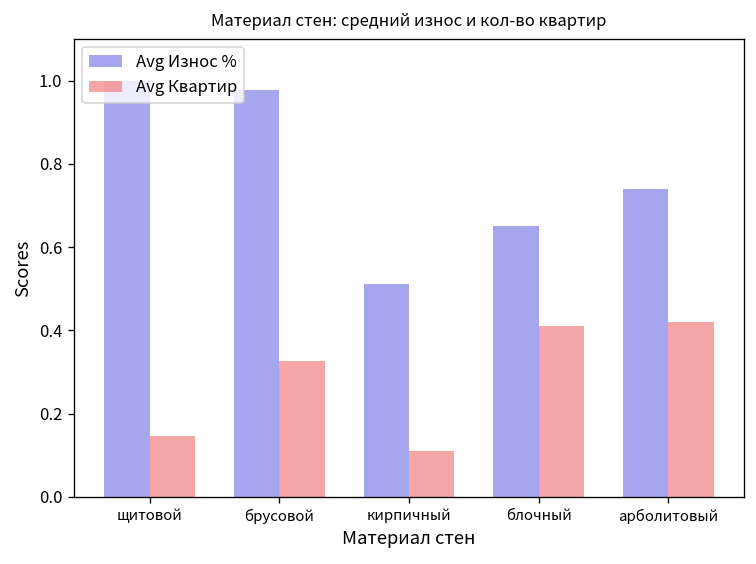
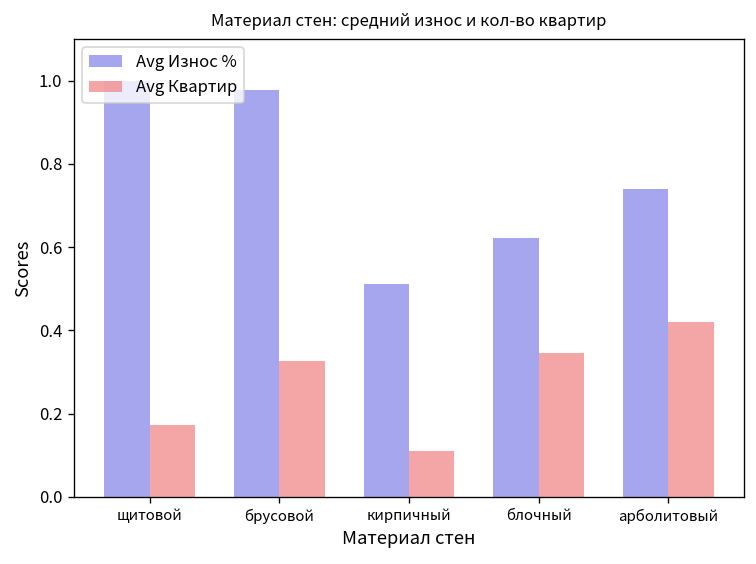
  {
    "Avg Износ %": {
      "брусовой": 0.98,
      "кирпичный": 0.51,
-     "блочный": 0.65,
+     "блочный": 0.62,
      "арболитовый": 0.74
    },
    "Avg Квартир": {
-     "щитовой": 0.15,
+     "щитовой": 0.17,
      "брусовой": 0.33,
      "кирпичный": 0.11,
-     "блочный": 0.41,
+     "блочный": 0.35,
      "арболитовый": 0.42
    }
  }
